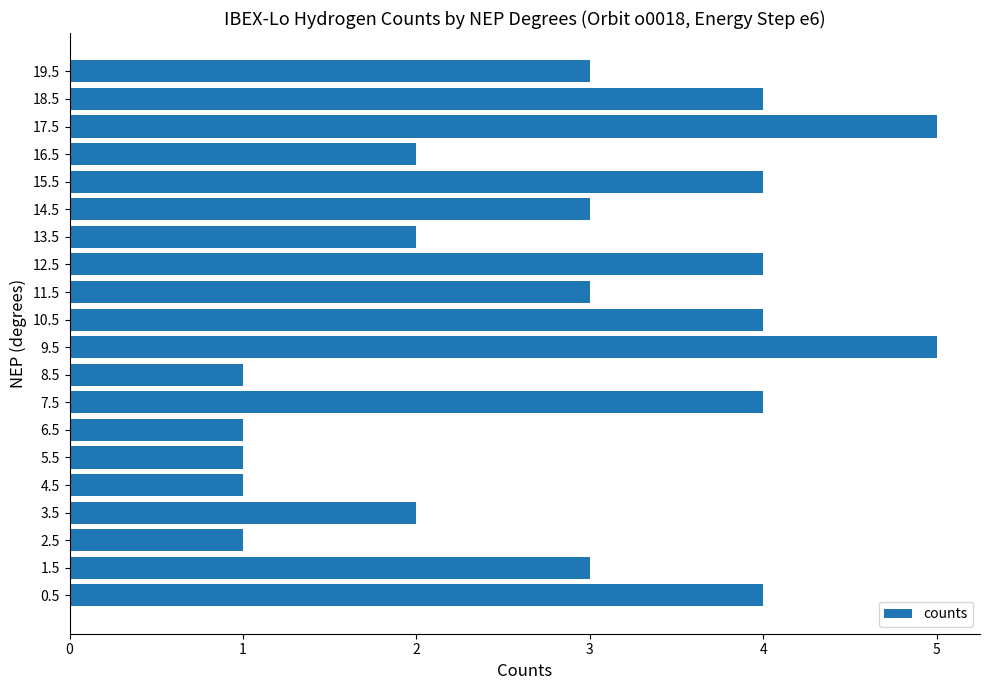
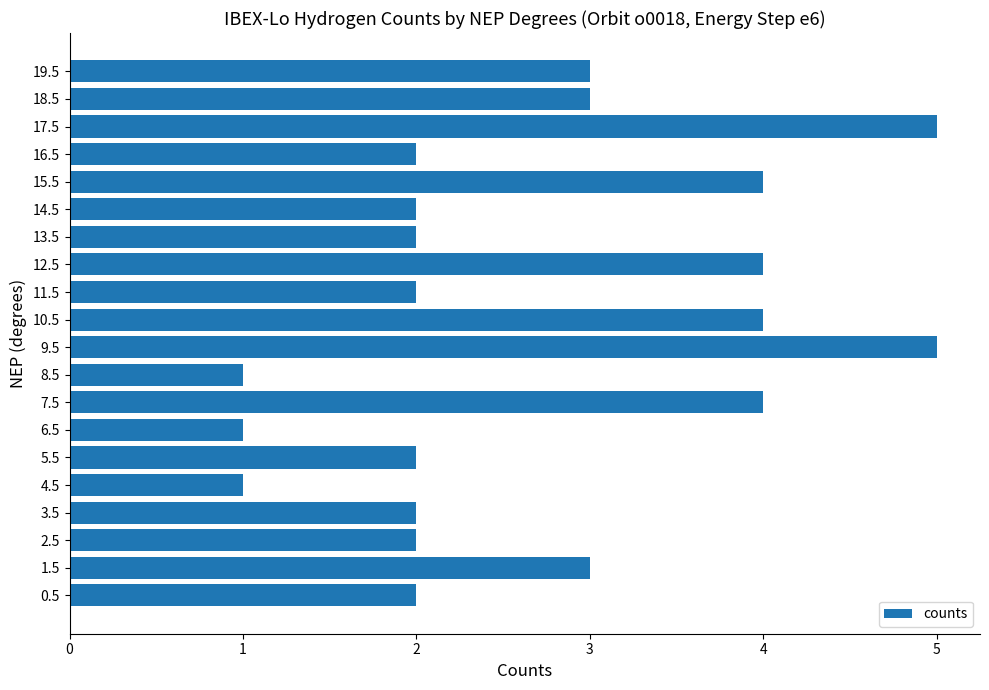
  {
    "19.5": 3,
-   "18.5": 4,
+   "18.5": 3,
    "17.5": 5,
    "16.5": 2,
    "15.5": 4,
-   "14.5": 3,
+   "14.5": 2,
    "13.5": 2,
    "12.5": 4,
-   "11.5": 3,
+   "11.5": 2,
    "10.5": 4,
    "9.5": 5,
    "8.5": 1,
    "7.5": 4,
    "6.5": 1,
-   "5.5": 1,
+   "5.5": 2,
    "4.5": 1,
    "3.5": 2,
-   "2.5": 1,
+   "2.5": 2,
    "1.5": 3,
-   "0.5": 4
+   "0.5": 2
  }
